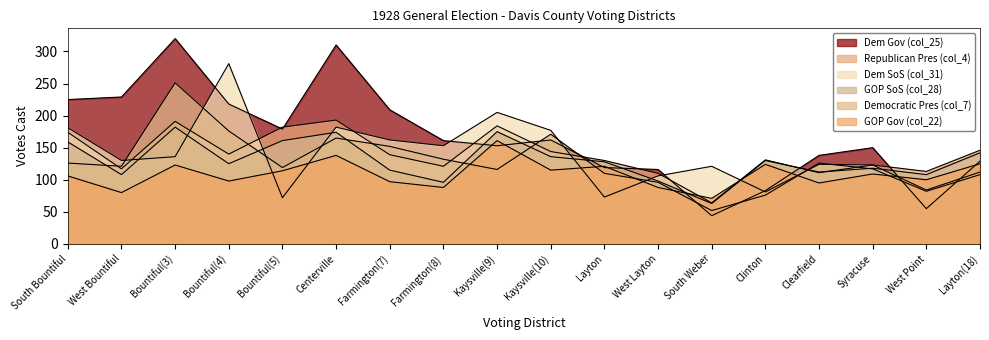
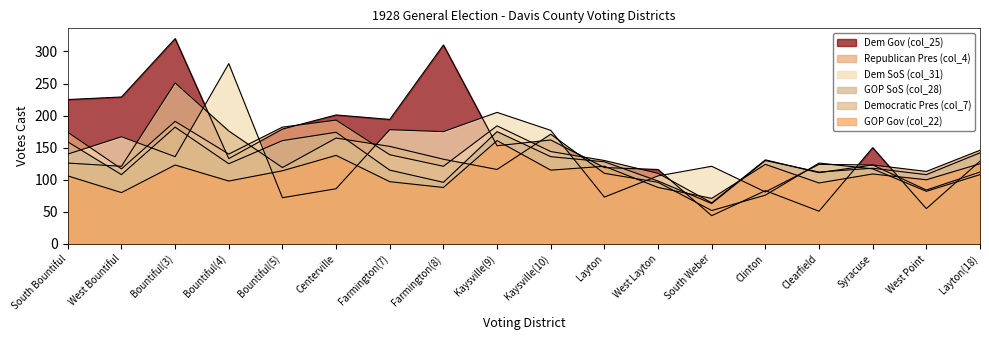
  {
    "Dem Gov (col_25)": {
      "South Bountiful": 230,
      "West Bountiful": 230,
      "Bountiful(3)": 320,
-     "Bountiful(4)": 220,
-     "Centerville": 310,
-     "Farmington(7)": 210,
-     "Farmington(8)": 160,
+     "Bountiful(4)": 130,
+     "Centerville": 200,
+     "Farmington(7)": 190,
+     "Farmington(8)": 310,
      "Kaysville(9)": 150,
      "Kaysville(10)": 160,
      "West Layton": 120,
      "South Weber": 40,
-     "Clearfield": 140,
+     "Clearfield": 50,
      "Syracuse": 150,
      "West Point": 60,
      "Layton(18)": 130
    },
    "Dem SoS (col_31)": {
-     "South Bountiful": 180,
-     "West Bountiful": 130,
+     "South Bountiful": 140,
+     "West Bountiful": 170,
      "Bountiful(3)": 140,
      "Bountiful(4)": 280,
      "Bountiful(5)": 70,
-     "Centerville": 180,
-     "Farmington(7)": 160,
-     "Farmington(8)": 150,
+     "Centerville": 90,
+     "Farmington(7)": 180,
+     "Farmington(8)": 180,
      "Kaysville(9)": 210,
      "Kaysville(10)": 180,
      "Layton": 70,
      "West Layton": 110,
      "South Weber": 120
    }
  }
